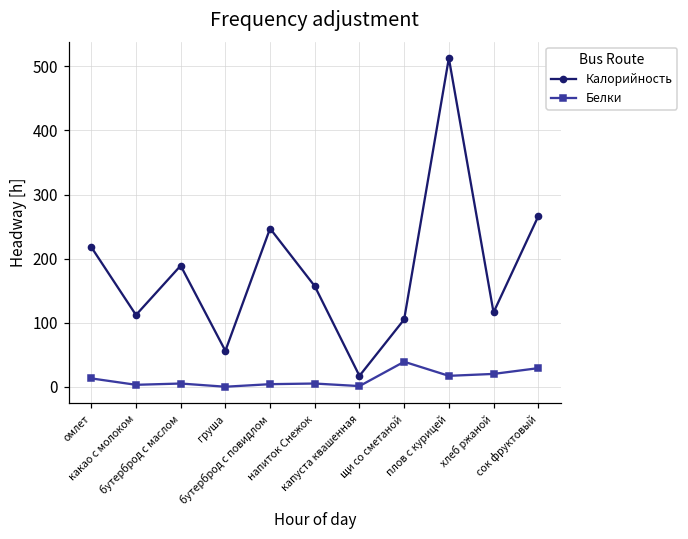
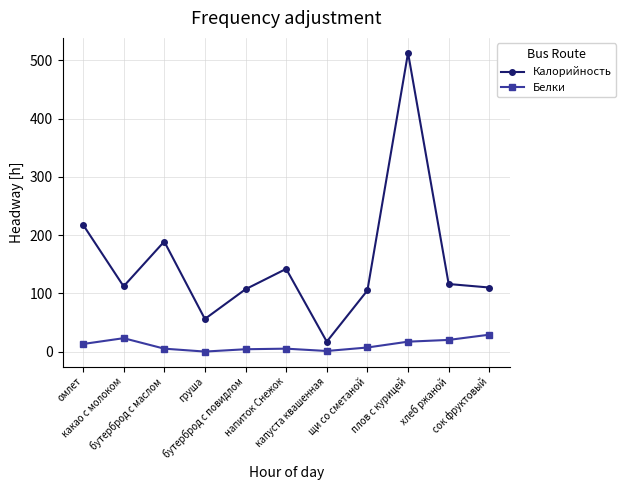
  {
    "Калорийность": {
      "омлет": 220,
      "какао с молоком": 110,
      "бутерброд с маслом": 190,
      "груша": 60,
-     "бутерброд с повидлом": 250,
-     "напиток Снежок": 160,
+     "бутерброд с повидлом": 110,
+     "напиток Снежок": 140,
      "капуста квашенная": 20,
      "щи со сметаной": 110,
      "плов с курицей": 510,
      "хлеб ржаной": 120,
-     "сок фруктовый": 270
+     "сок фруктовый": 110
    },
    "Белки": {
      "омлет": 10,
-     "какао с молоком": 0,
+     "какао с молоком": 20,
      "бутерброд с маслом": 10,
      "груша": 0,
      "бутерброд с повидлом": 0,
      "напиток Снежок": 10,
      "капуста квашенная": 0,
-     "щи со сметаной": 40,
+     "щи со сметаной": 10,
      "плов с курицей": 20,
      "хлеб ржаной": 20,
      "сок фруктовый": 30
    }
  }
